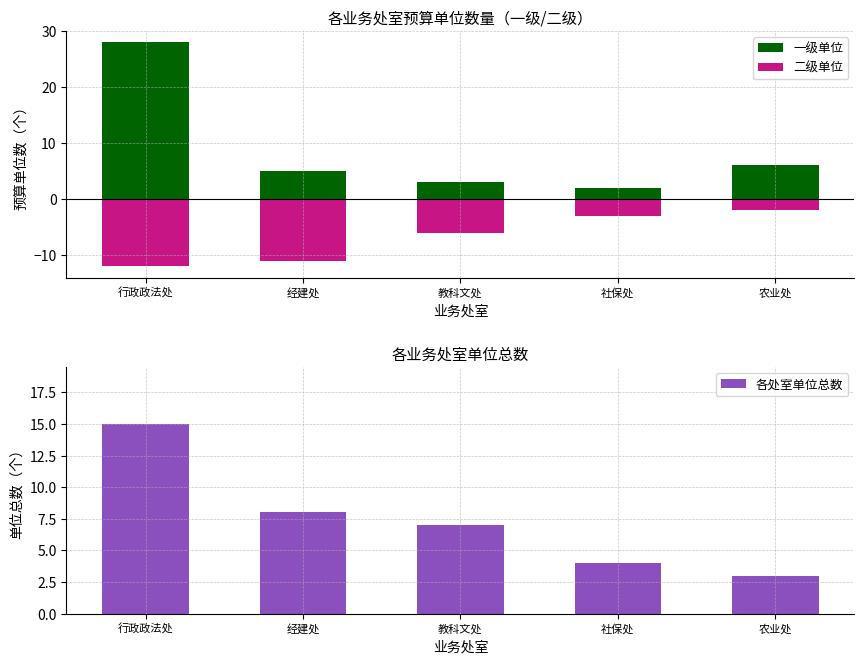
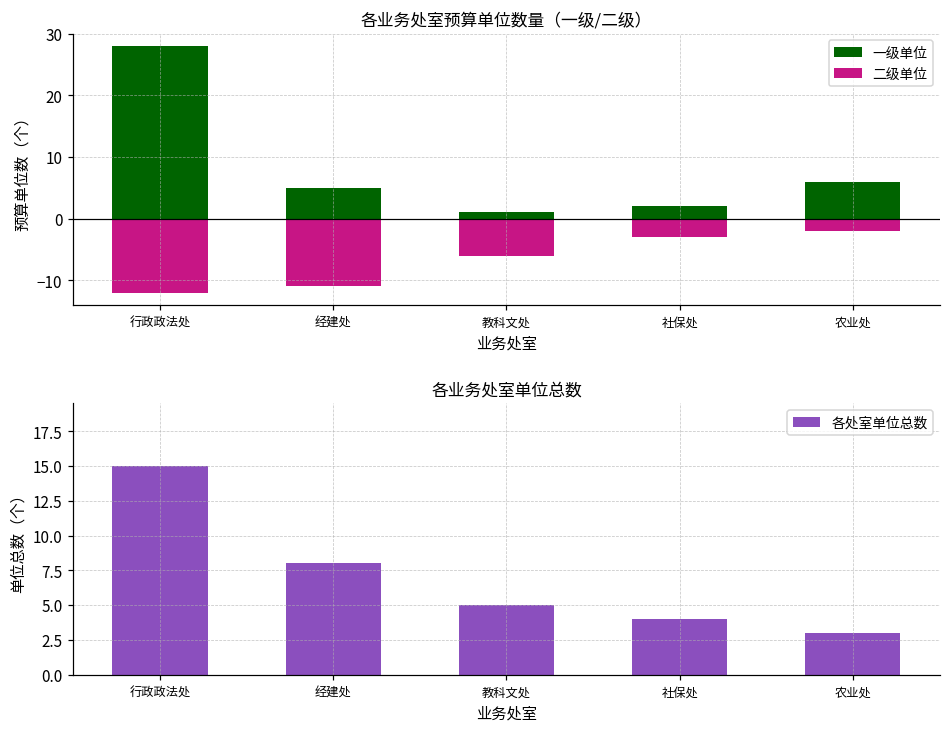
  {
    "各业务处室预算单位数量（一级/二级）": {
      "一级单位": {
        "行政政法处": 28,
        "经建处": 5,
-       "教科文处": 3,
+       "教科文处": 1,
        "社保处": 2,
        "农业处": 6
      },
      "二级单位": {
        "行政政法处": -12,
        "经建处": -11,
        "教科文处": -6,
        "社保处": -3,
        "农业处": -2
      }
    },
    "各业务处室单位总数": {
      "行政政法处": 15,
      "经建处": 8,
-     "教科文处": 7,
+     "教科文处": 5,
      "社保处": 4,
      "农业处": 3
    }
  }
